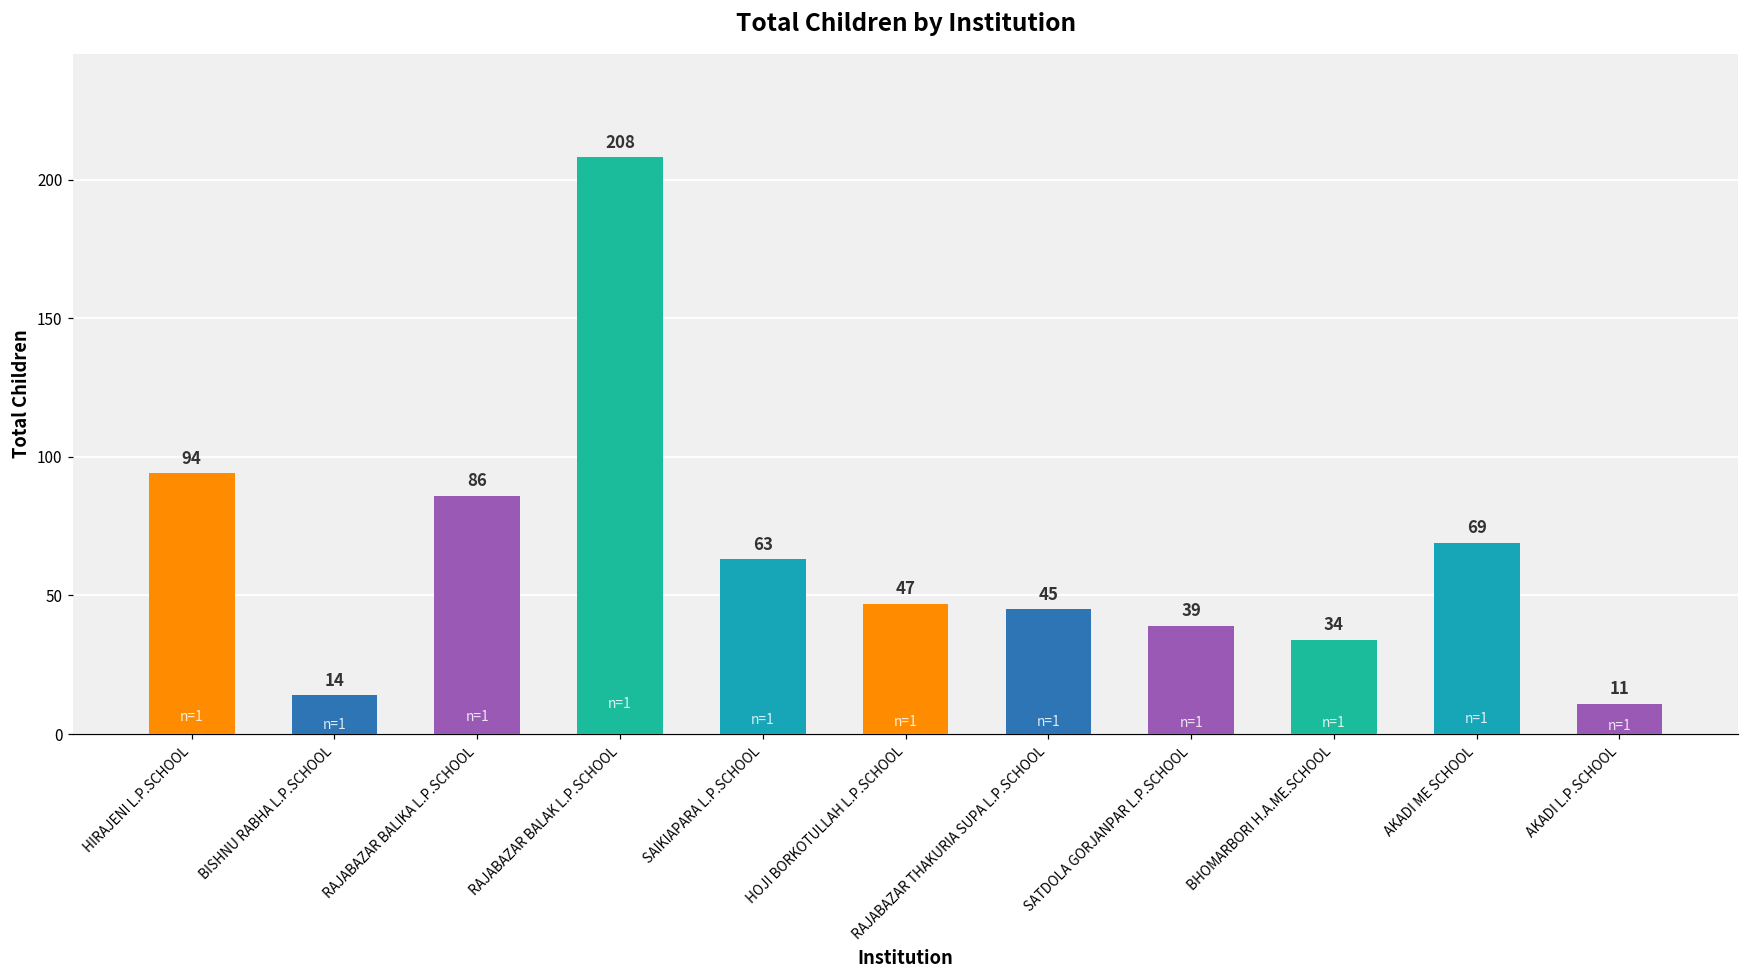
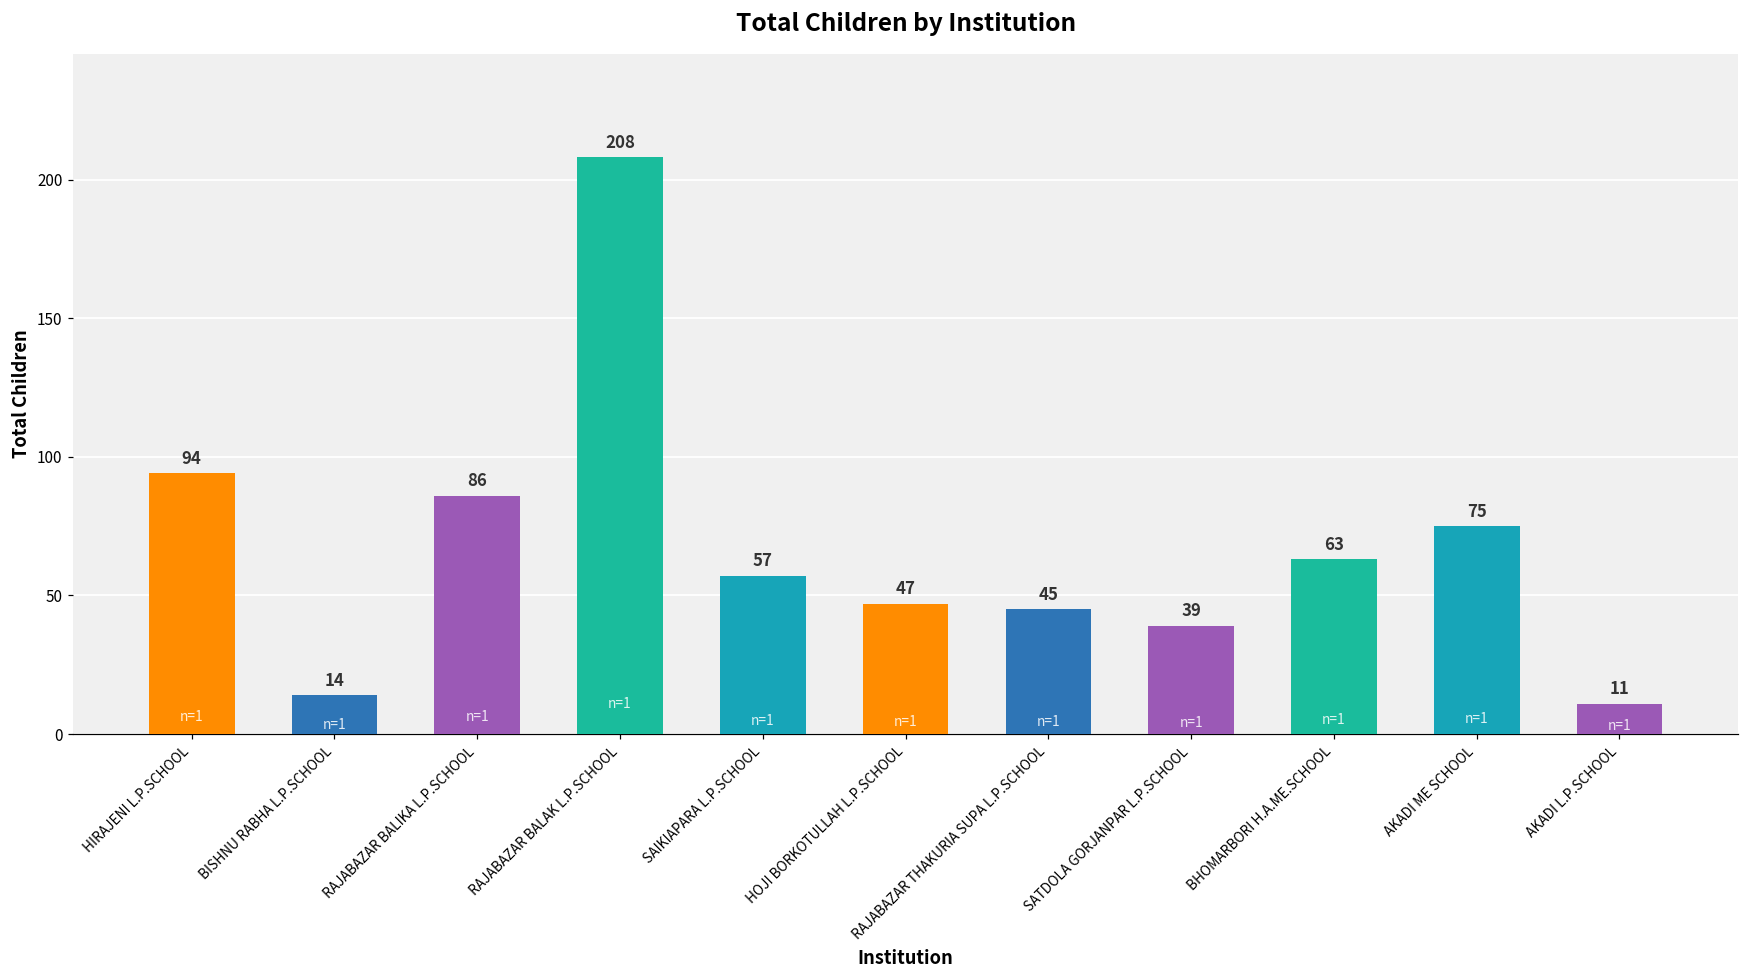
  {
    "HIRAJENI L.P.SCHOOL": 94,
    "BISHNU RABHA L.P.SCHOOL": 14,
    "RAJABAZAR BALIKA L.P.SCHOOL": 86,
    "RAJABAZAR BALAK L.P.SCHOOL": 208,
-   "SAIKIAPARA L.P.SCHOOL": 63,
+   "SAIKIAPARA L.P.SCHOOL": 57,
    "HOJI BORKOTULLAH L.P.SCHOOL": 47,
    "RAJABAZAR THAKURIA SUPA L.P.SCHOOL": 45,
    "SATDOLA GORJANPAR L.P.SCHOOL": 39,
-   "BHOMARBORI H.A.ME.SCHOOL": 34,
-   "AKADI ME SCHOOL": 69,
+   "BHOMARBORI H.A.ME.SCHOOL": 63,
+   "AKADI ME SCHOOL": 75,
    "AKADI L.P.SCHOOL": 11
  }
